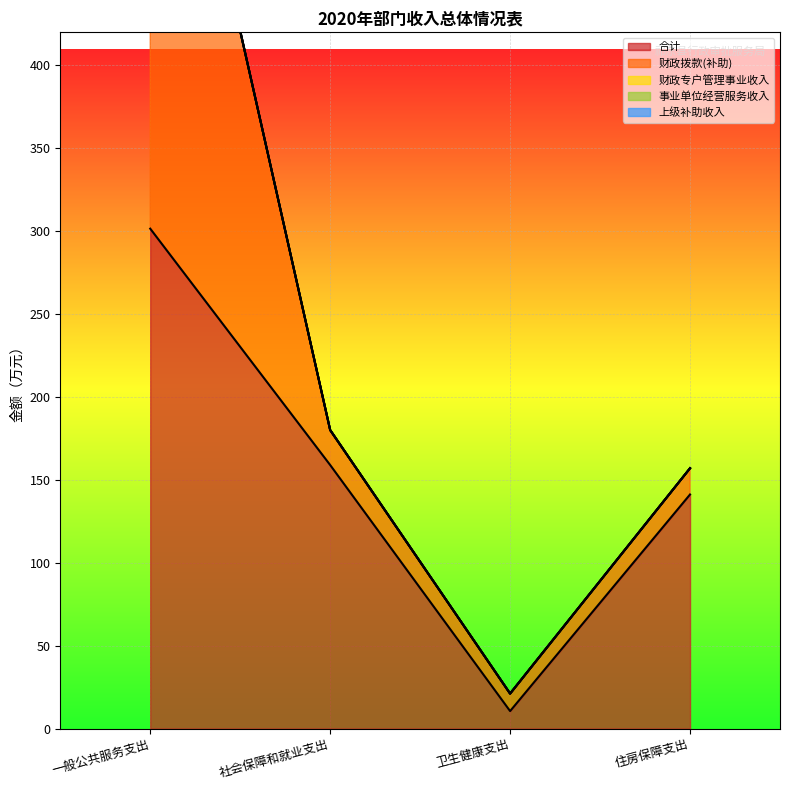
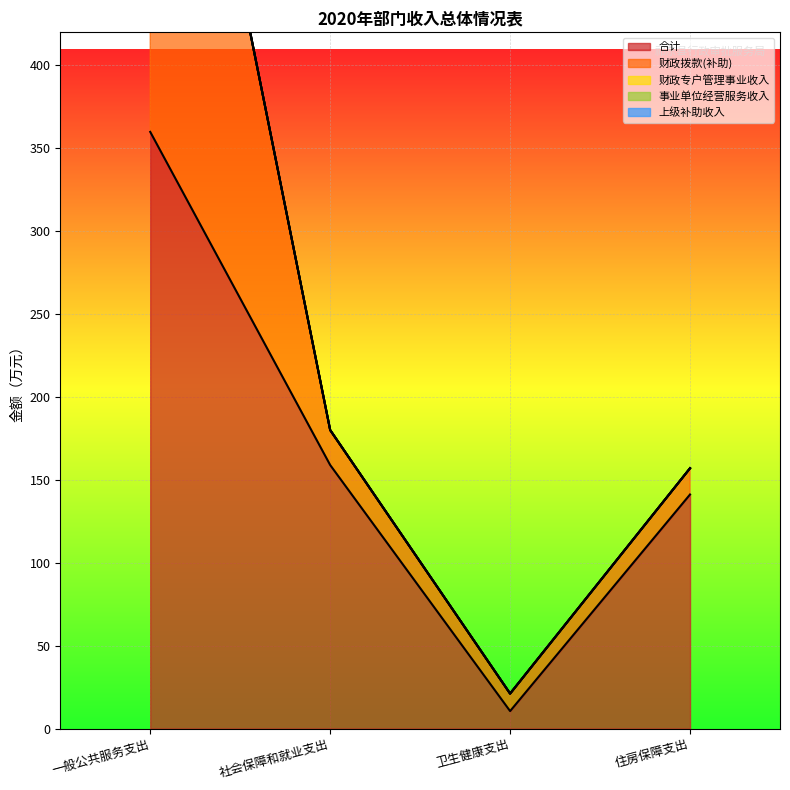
  {
    "合计": {
-     "一般公共服务支出": 302,
+     "一般公共服务支出": 360,
      "社会保障和就业支出": 159,
      "卫生健康支出": 11,
      "住房保障支出": 141
    }
  }
